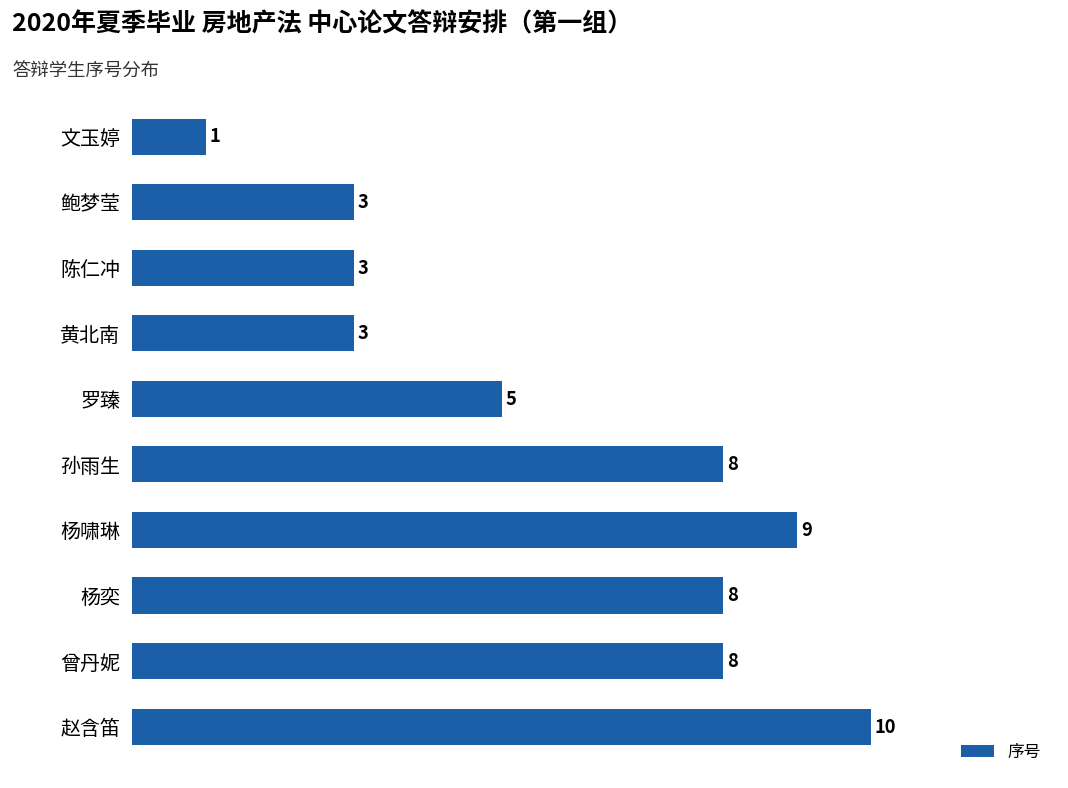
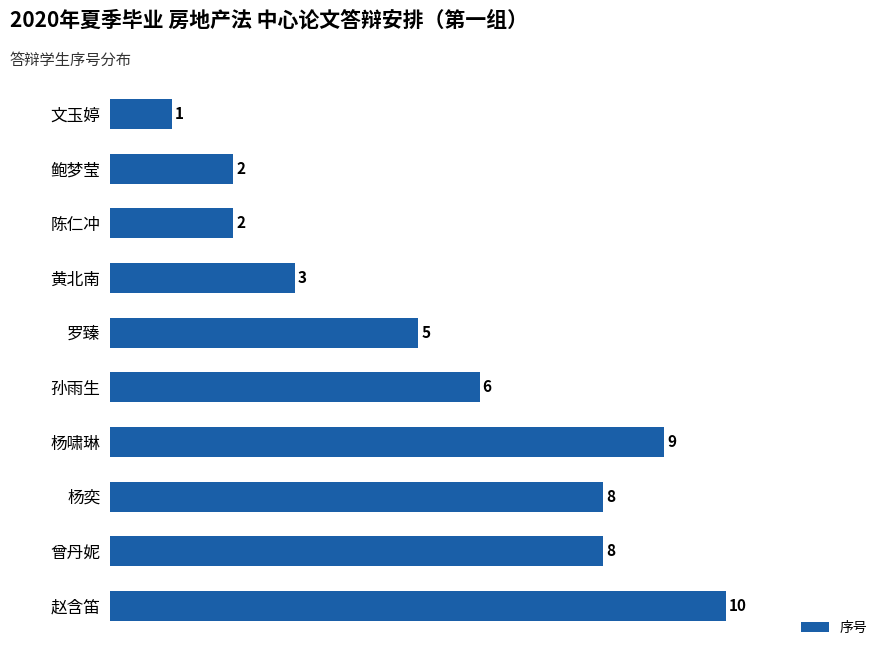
  {
    "文玉婷": 1,
-   "鲍梦莹": 3,
-   "陈仁冲": 3,
+   "鲍梦莹": 2,
+   "陈仁冲": 2,
    "黄北南": 3,
    "罗臻": 5,
-   "孙雨生": 8,
+   "孙雨生": 6,
    "杨啸琳": 9,
    "杨奕": 8,
    "曾丹妮": 8,
    "赵含笛": 10
  }
